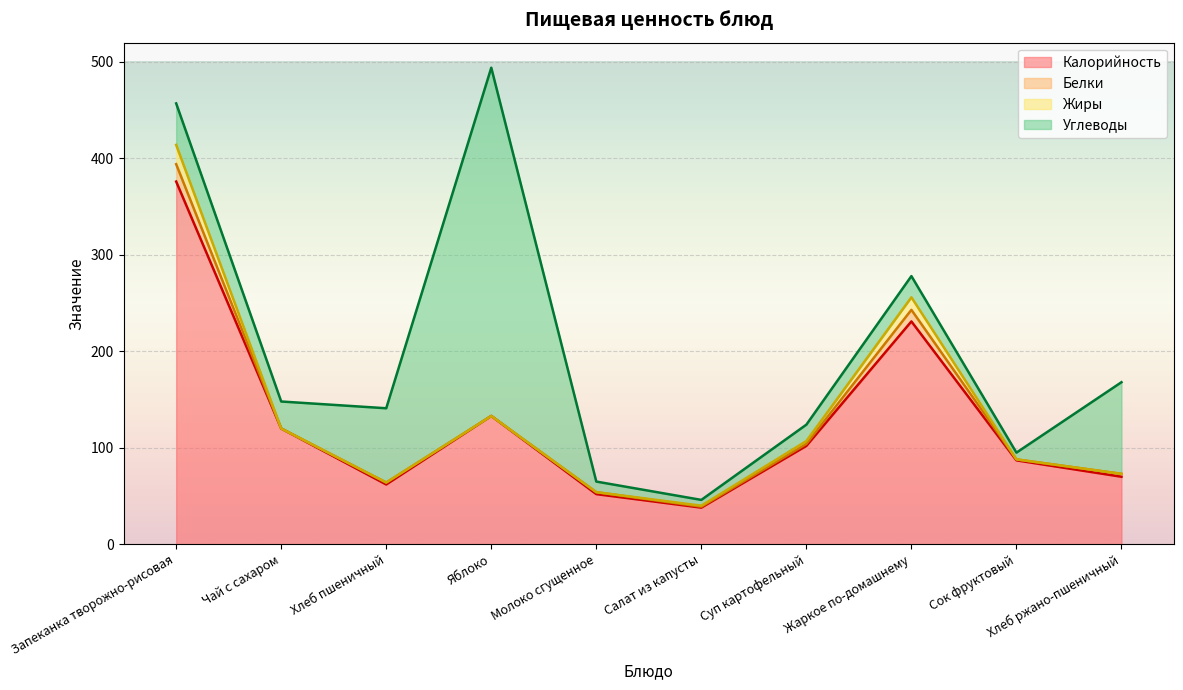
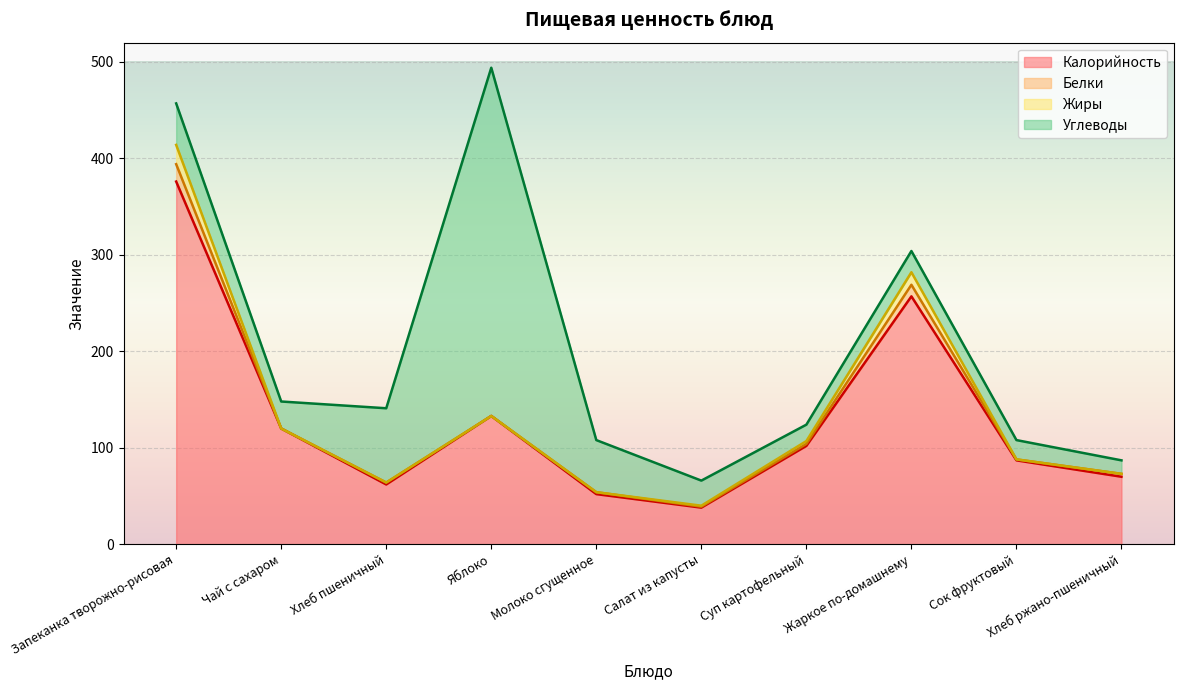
  {
    "Калорийность": {
      "Запеканка творожно-рисовая": 380,
-     "Жаркое по-домашнему": 230,
+     "Жаркое по-домашнему": 260,
      "Хлеб ржано-пшеничный": 70
    },
    "Углеводы": {
      "Запеканка творожно-рисовая": 40,
      "Чай с сахаром": 30,
      "Хлеб пшеничный": 80,
      "Яблоко": 360,
-     "Молоко сгущенное": 10,
-     "Салат из капусты": 10,
+     "Молоко сгущенное": 50,
+     "Салат из капусты": 30,
      "Суп картофельный": 20,
      "Жаркое по-домашнему": 20,
-     "Сок фруктовый": 10,
-     "Хлеб ржано-пшеничный": 100
+     "Сок фруктовый": 20,
+     "Хлеб ржано-пшеничный": 10
    }
  }
